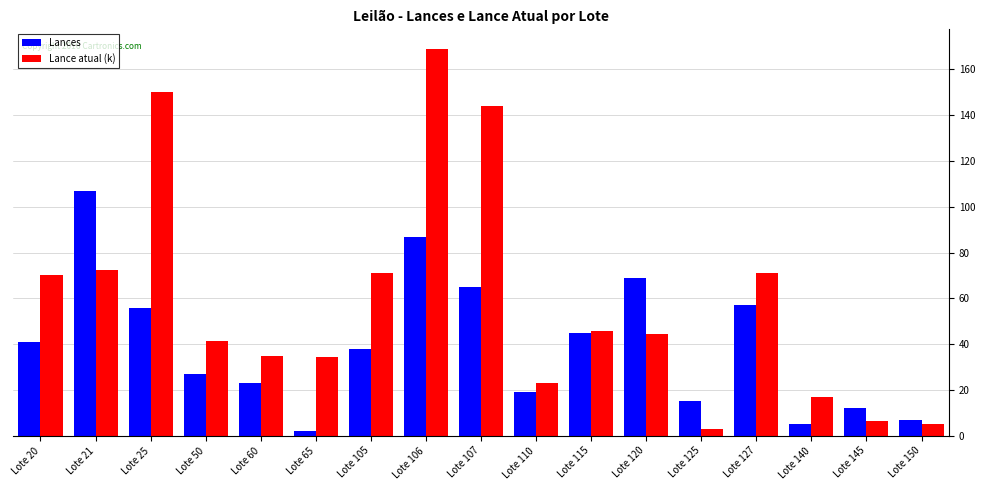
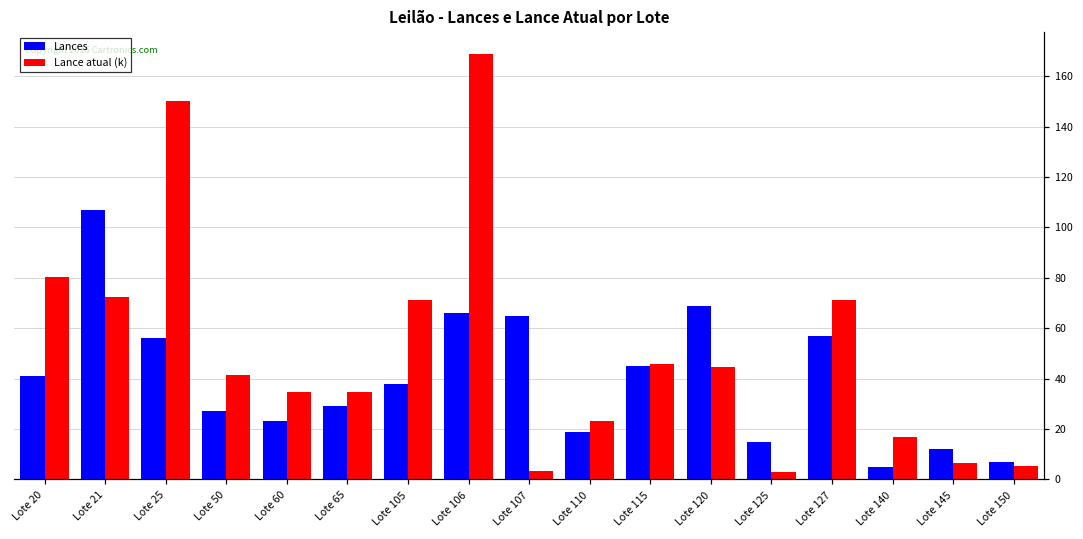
  {
    "Lances": {
      "Lote 20": 41,
      "Lote 21": 107,
      "Lote 25": 56,
      "Lote 50": 27,
      "Lote 60": 23,
-     "Lote 65": 2,
+     "Lote 65": 29,
      "Lote 105": 38,
-     "Lote 106": 87,
+     "Lote 106": 66,
      "Lote 107": 65,
      "Lote 110": 19,
      "Lote 115": 45,
      "Lote 120": 69,
      "Lote 125": 15,
      "Lote 127": 57,
      "Lote 140": 5,
      "Lote 145": 12,
      "Lote 150": 7
    },
    "Lance atual (k)": {
-     "Lote 20": 70,
+     "Lote 20": 80,
      "Lote 21": 73,
      "Lote 25": 150,
      "Lote 50": 41,
      "Lote 60": 35,
      "Lote 65": 35,
      "Lote 105": 71,
      "Lote 106": 169,
-     "Lote 107": 144,
+     "Lote 107": 3,
      "Lote 110": 23,
      "Lote 115": 46,
      "Lote 120": 45,
      "Lote 125": 3,
      "Lote 127": 71,
      "Lote 140": 17,
      "Lote 145": 7,
      "Lote 150": 5
    }
  }
